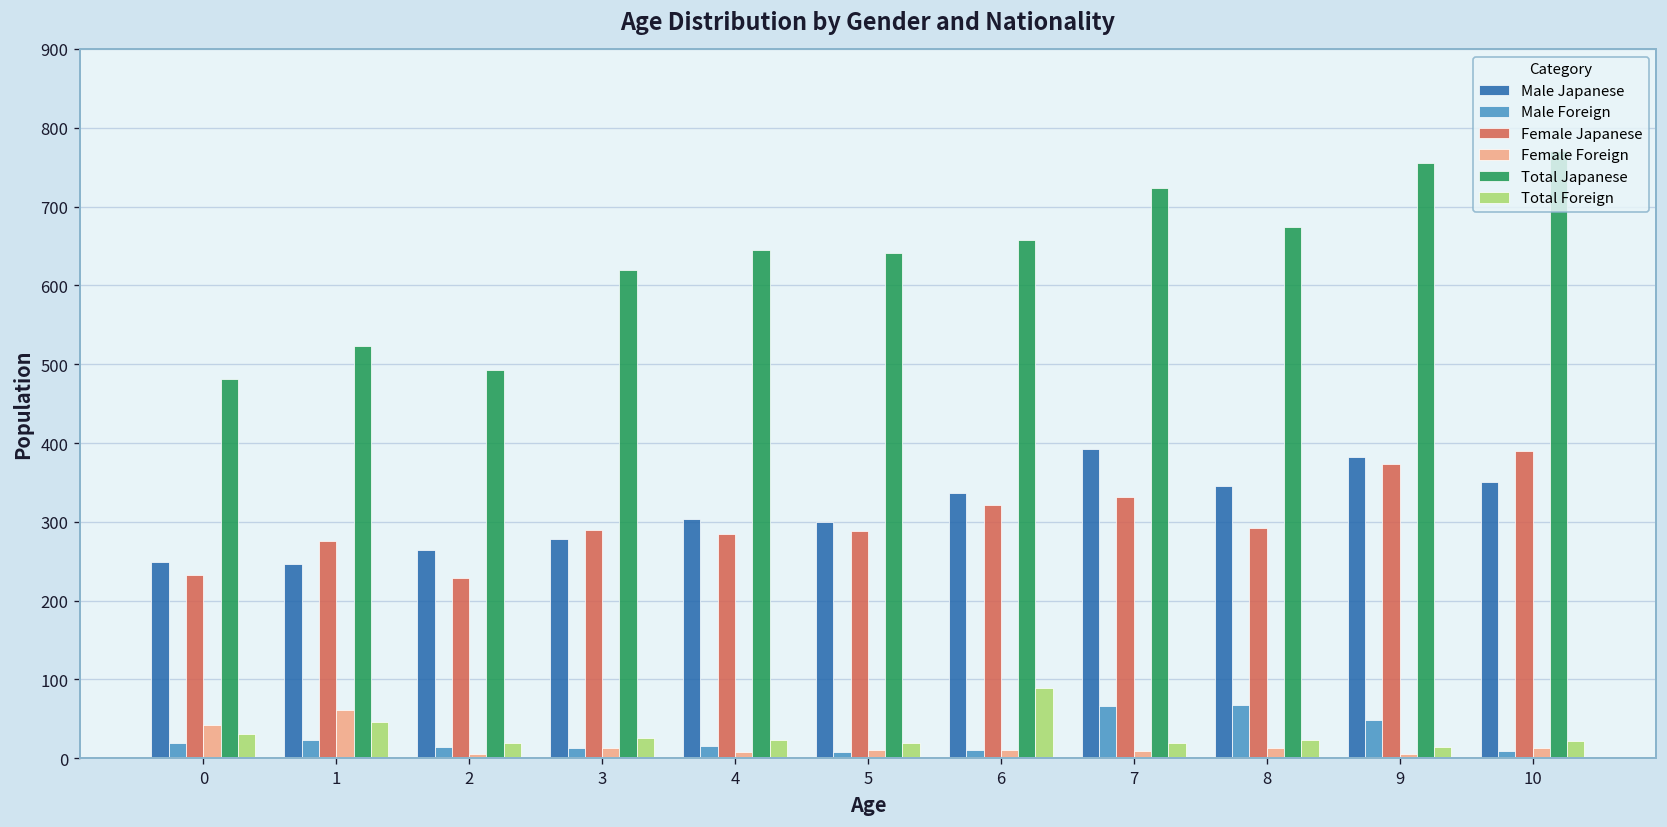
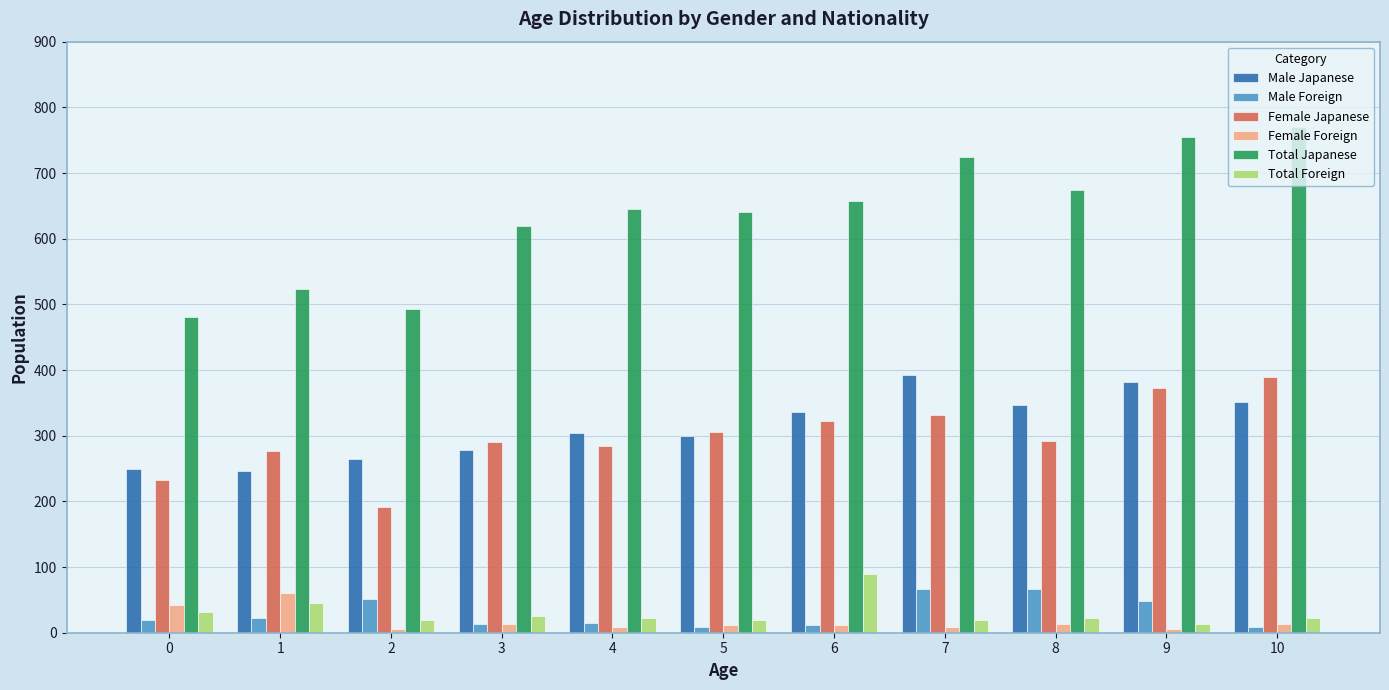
  {
    "Male Japanese": {
      "0": 250,
      "1": 250,
      "2": 260,
      "3": 280,
      "4": 300,
      "5": 300,
      "6": 340,
      "7": 390,
      "8": 350,
      "9": 380,
      "10": 350
    },
    "Male Foreign": {
      "0": 20,
      "1": 20,
-     "2": 10,
+     "2": 50,
      "3": 10,
      "4": 20,
      "5": 10,
      "6": 10,
      "7": 70,
      "8": 70,
      "9": 50,
      "10": 10
    },
    "Female Japanese": {
      "0": 230,
      "1": 280,
-     "2": 230,
+     "2": 190,
      "3": 290,
      "4": 290,
-     "5": 290,
+     "5": 310,
      "6": 320,
      "7": 330,
      "8": 290,
      "9": 370,
      "10": 390
    },
    "Female Foreign": {
      "0": 40,
      "1": 60,
      "2": 10,
      "3": 10,
      "4": 10,
      "5": 10,
      "6": 10,
      "7": 10,
      "8": 10,
      "9": 10,
      "10": 10
    },
    "Total Japanese": {
      "0": 480,
      "1": 520,
      "2": 490,
      "3": 620,
      "4": 650,
      "5": 640,
      "6": 660,
      "7": 720,
      "8": 670,
      "9": 760
    },
    "Total Foreign": {
      "0": 30,
      "1": 50,
      "2": 20,
      "3": 30,
      "4": 20,
      "5": 20,
      "6": 90,
      "7": 20,
      "8": 20,
      "9": 10,
      "10": 20
    }
  }
